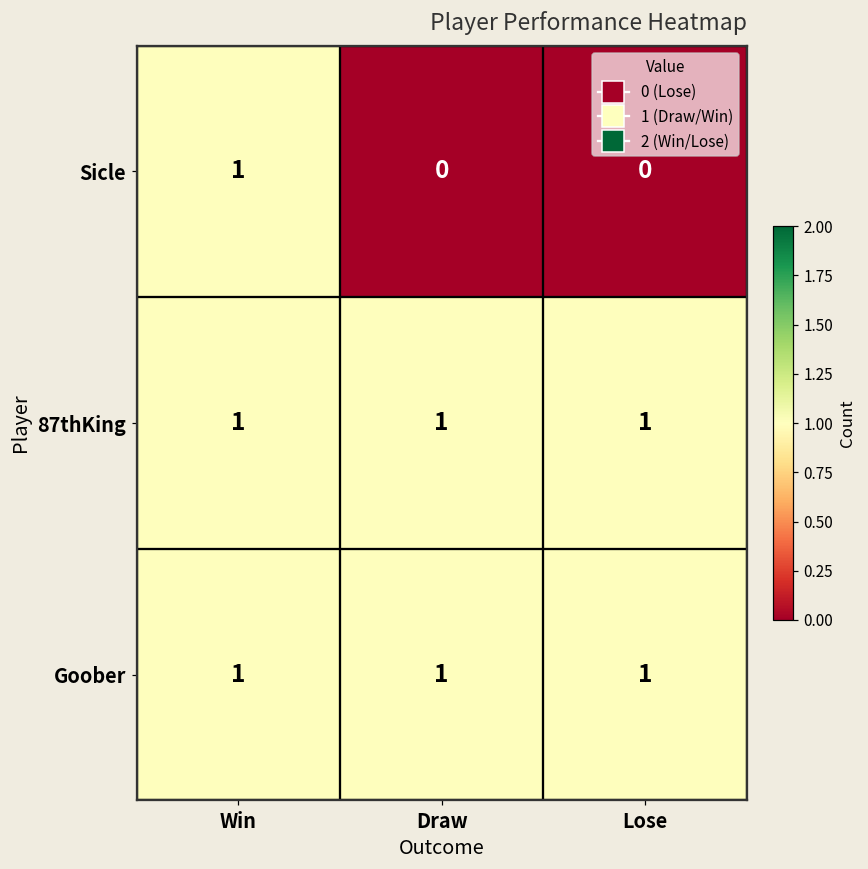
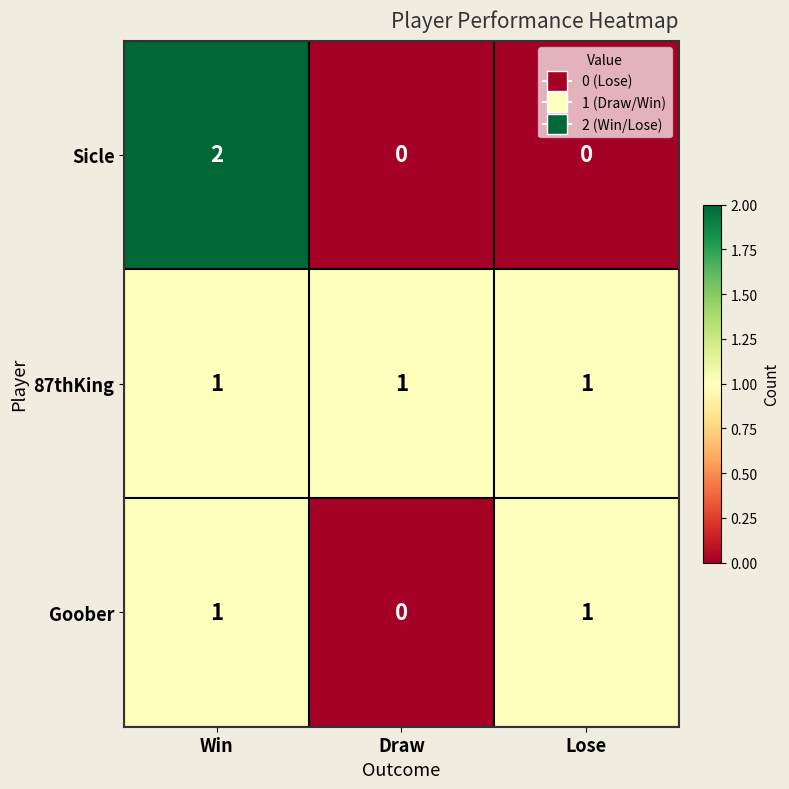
  {
    "Sicle": {
-     "Win": 1,
+     "Win": 2,
      "Draw": 0,
      "Lose": 0
    },
    "87thKing": {
      "Win": 1,
      "Draw": 1,
      "Lose": 1
    },
    "Goober": {
      "Win": 1,
-     "Draw": 1,
+     "Draw": 0,
      "Lose": 1
    }
  }
